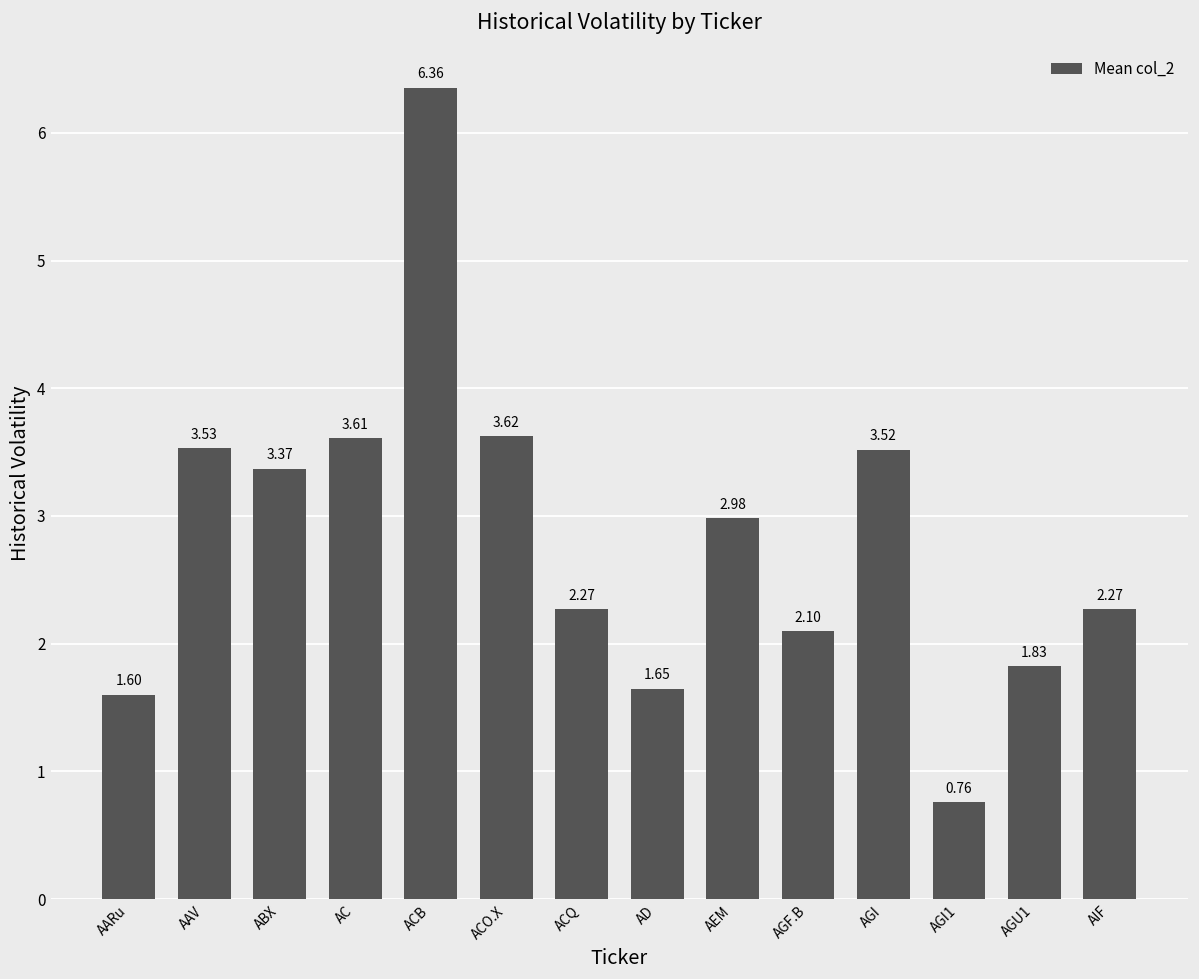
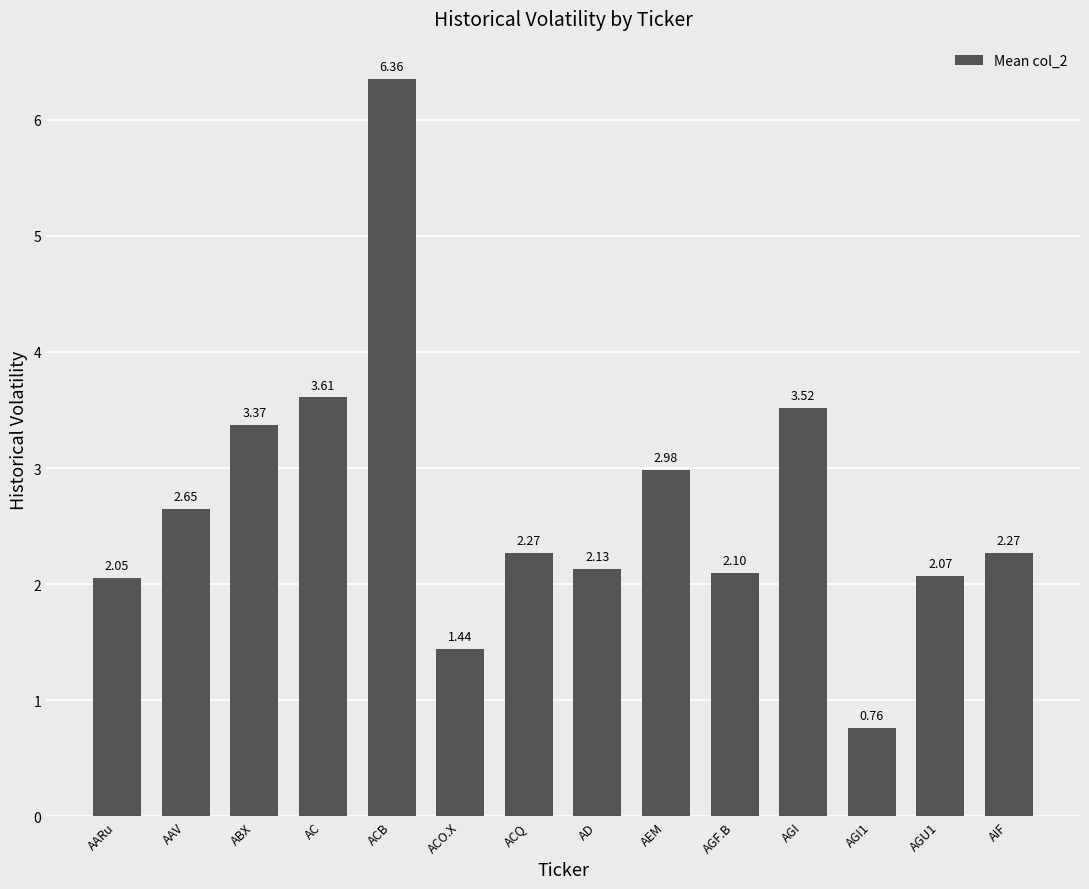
  {
-   "AARu": 1.60,
-   "AAV": 3.53,
+   "AARu": 2.05,
+   "AAV": 2.65,
    "ABX": 3.37,
    "AC": 3.61,
    "ACB": 6.36,
-   "ACO.X": 3.62,
+   "ACO.X": 1.44,
    "ACQ": 2.27,
-   "AD": 1.65,
+   "AD": 2.13,
    "AEM": 2.98,
    "AGF.B": 2.10,
    "AGI": 3.52,
    "AGI1": 0.76,
-   "AGU1": 1.83,
+   "AGU1": 2.07,
    "AIF": 2.27
  }
